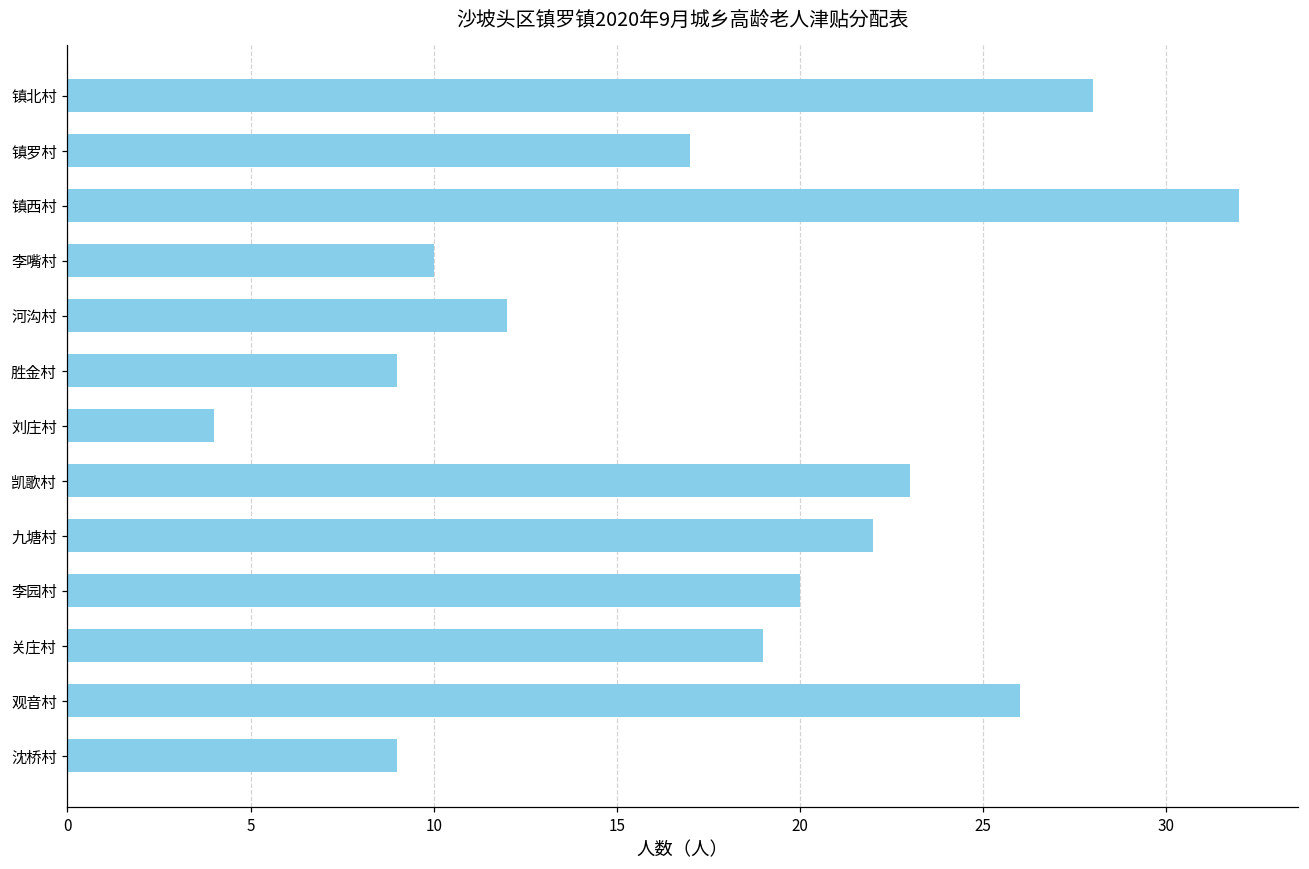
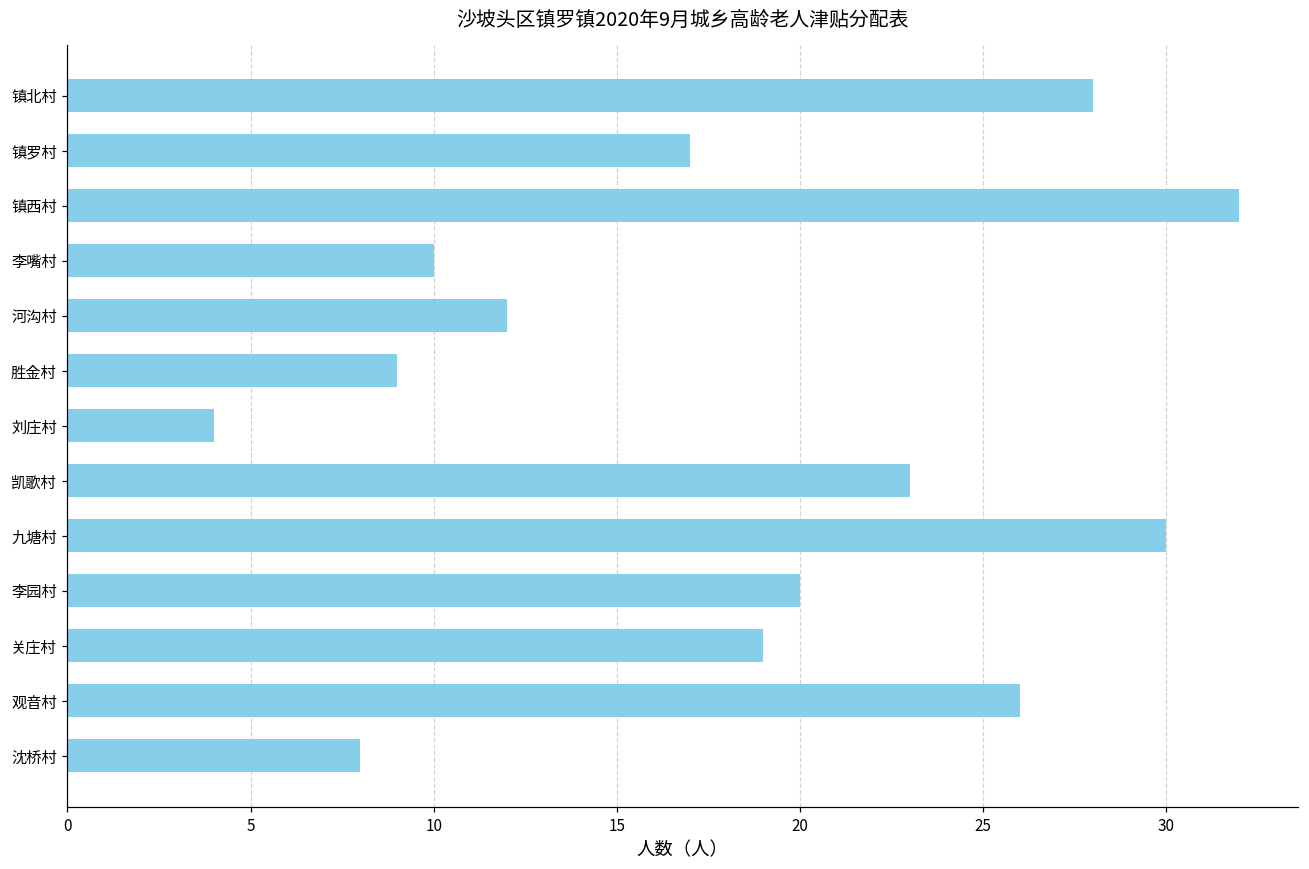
  {
    "镇北村": 28,
    "镇罗村": 17,
    "镇西村": 32,
    "李嘴村": 10,
    "河沟村": 12,
    "胜金村": 9,
    "刘庄村": 4,
    "凯歌村": 23,
-   "九塘村": 22,
+   "九塘村": 30,
    "李园村": 20,
    "关庄村": 19,
    "观音村": 26,
-   "沈桥村": 9
+   "沈桥村": 8
  }
